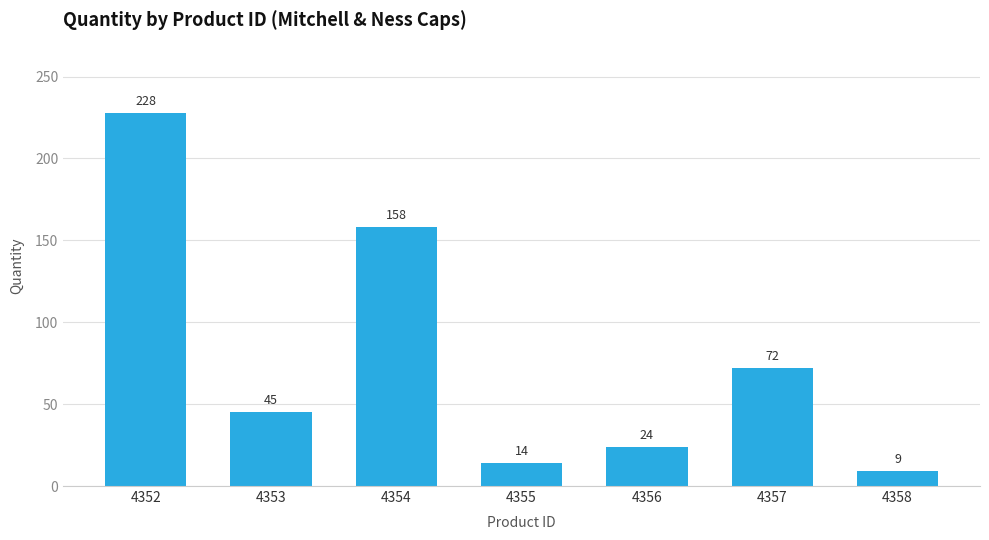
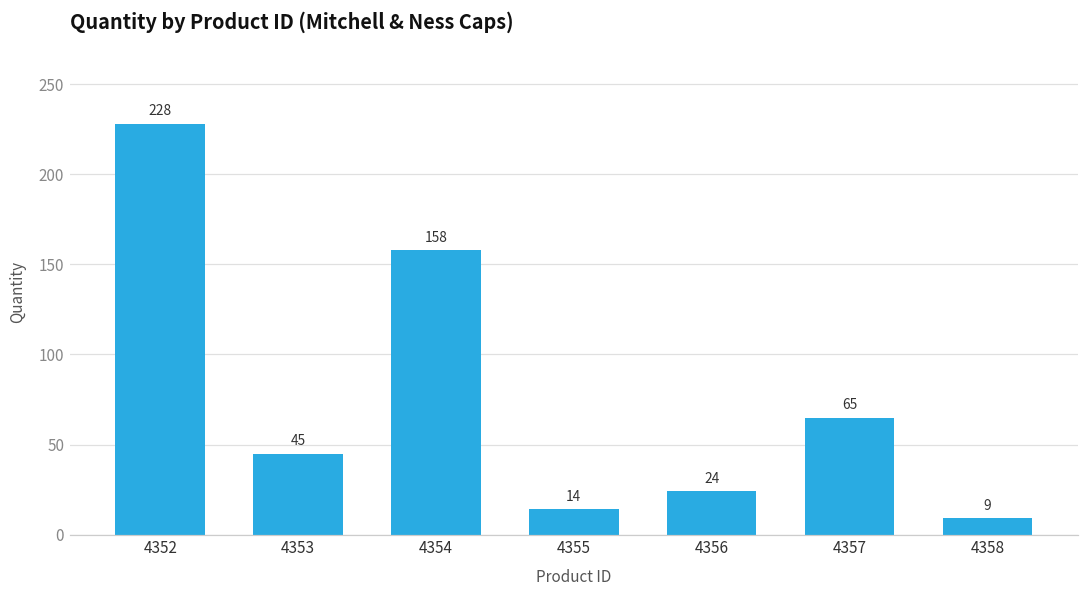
  {
    "4352": 228,
    "4353": 45,
    "4354": 158,
    "4355": 14,
    "4356": 24,
-   "4357": 72,
+   "4357": 65,
    "4358": 9
  }
